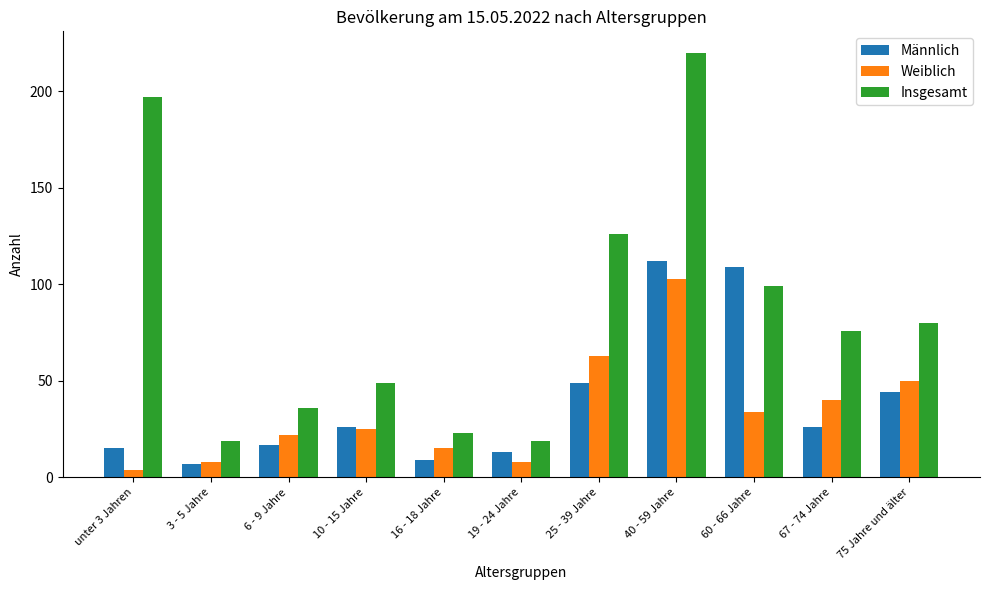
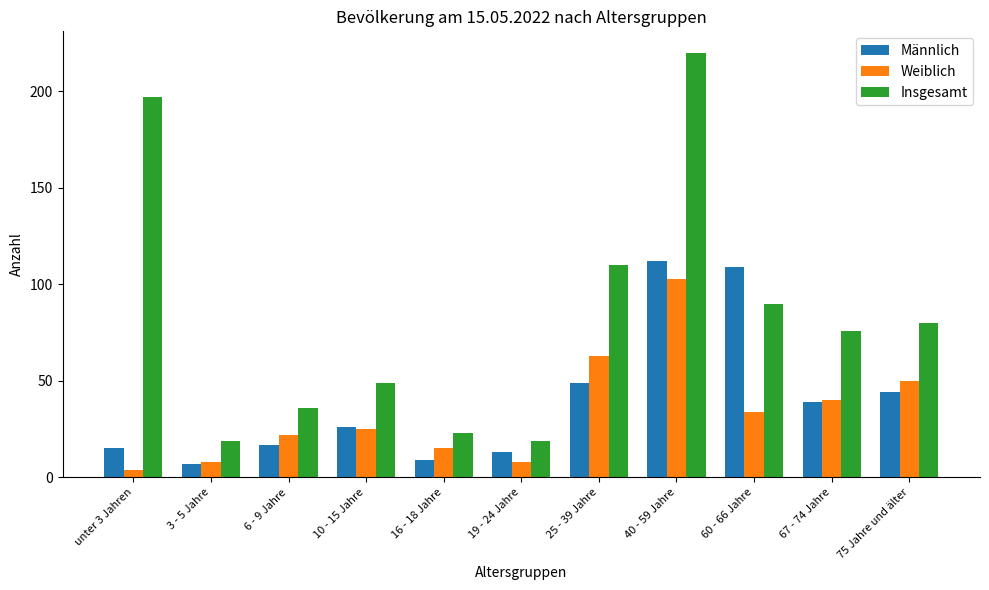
  {
    "Männlich": {
      "unter 3 Jahren": 15,
      "3 - 5 Jahre": 7,
      "6 - 9 Jahre": 17,
      "10 - 15 Jahre": 26,
      "16 - 18 Jahre": 9,
      "19 - 24 Jahre": 13,
      "25 - 39 Jahre": 49,
      "40 - 59 Jahre": 112,
      "60 - 66 Jahre": 109,
-     "67 - 74 Jahre": 26,
+     "67 - 74 Jahre": 39,
      "75 Jahre und älter": 44
    },
    "Weiblich": {
      "unter 3 Jahren": 4,
      "3 - 5 Jahre": 8,
      "6 - 9 Jahre": 22,
      "10 - 15 Jahre": 25,
      "16 - 18 Jahre": 15,
      "19 - 24 Jahre": 8,
      "25 - 39 Jahre": 63,
      "40 - 59 Jahre": 103,
      "60 - 66 Jahre": 34,
      "67 - 74 Jahre": 40,
      "75 Jahre und älter": 50
    },
    "Insgesamt": {
      "unter 3 Jahren": 197,
      "3 - 5 Jahre": 19,
      "6 - 9 Jahre": 36,
      "10 - 15 Jahre": 49,
      "16 - 18 Jahre": 23,
      "19 - 24 Jahre": 19,
-     "25 - 39 Jahre": 126,
+     "25 - 39 Jahre": 110,
      "40 - 59 Jahre": 220,
-     "60 - 66 Jahre": 99,
+     "60 - 66 Jahre": 90,
      "67 - 74 Jahre": 76,
      "75 Jahre und älter": 80
    }
  }
